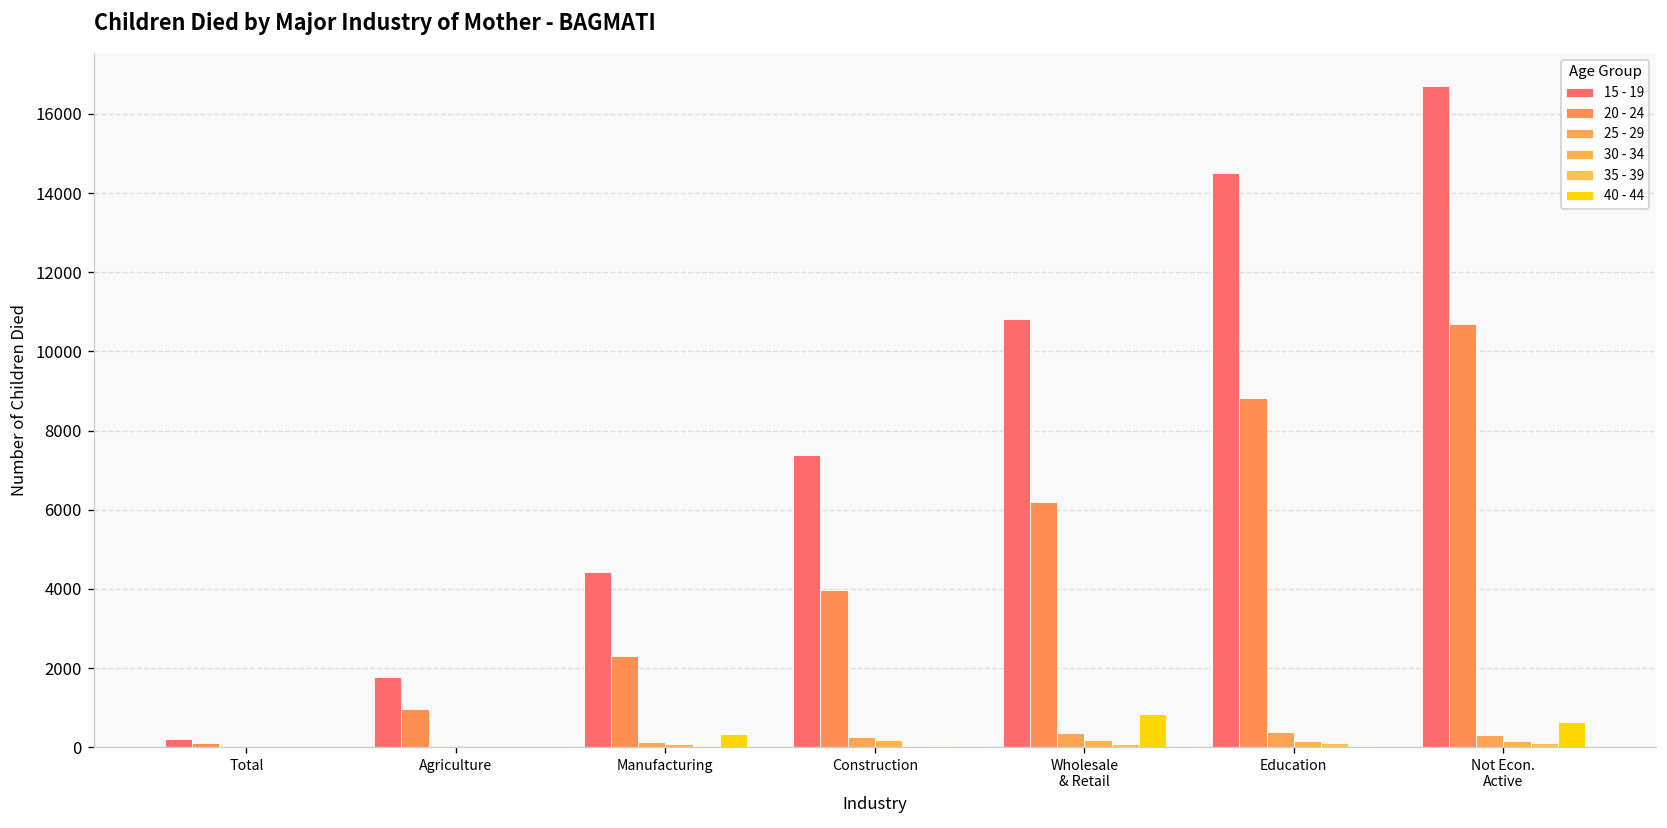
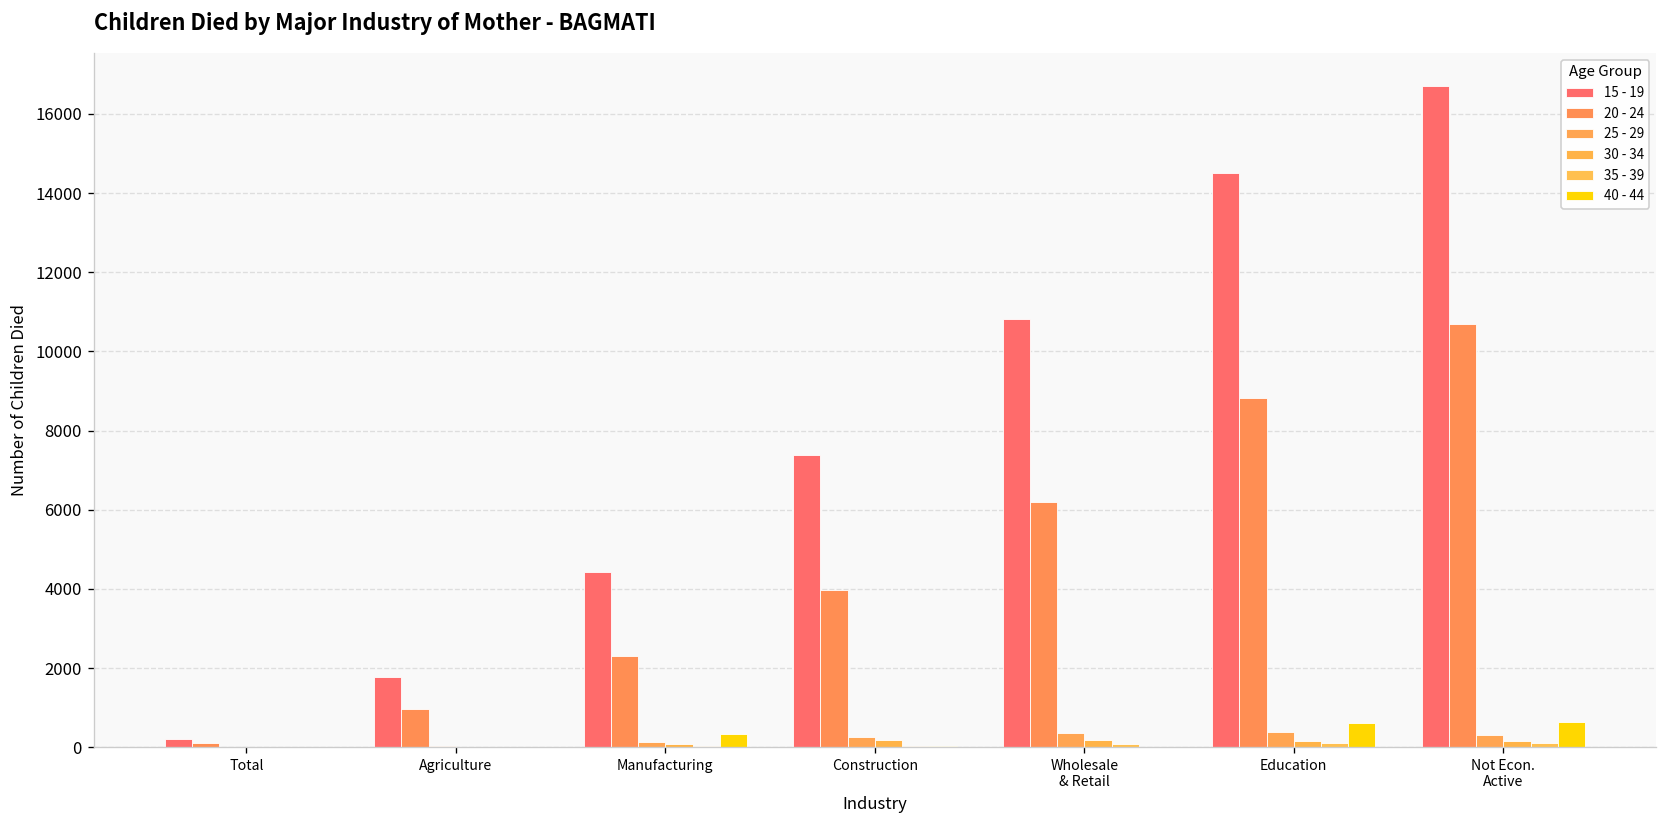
  {
    "40 - 44": {
      "Manufacturing": 300,
-     "Wholesale & Retail": 800,
-     "Education": 0,
+     "Wholesale & Retail": 0,
+     "Education": 600,
      "Not Econ. Active": 600
    }
  }
